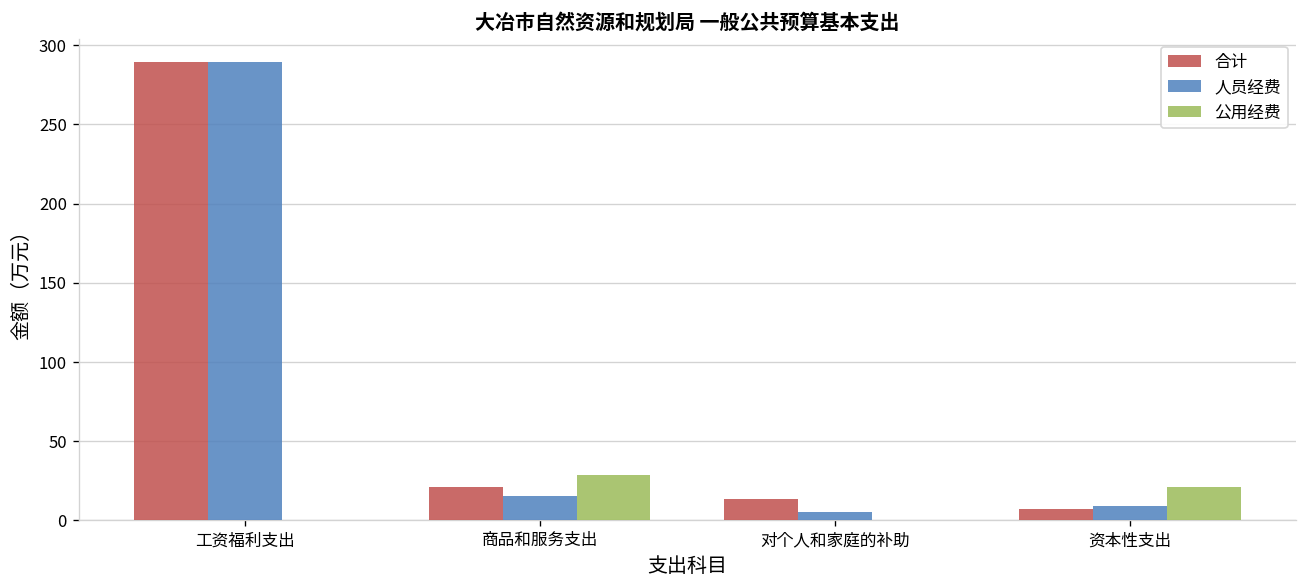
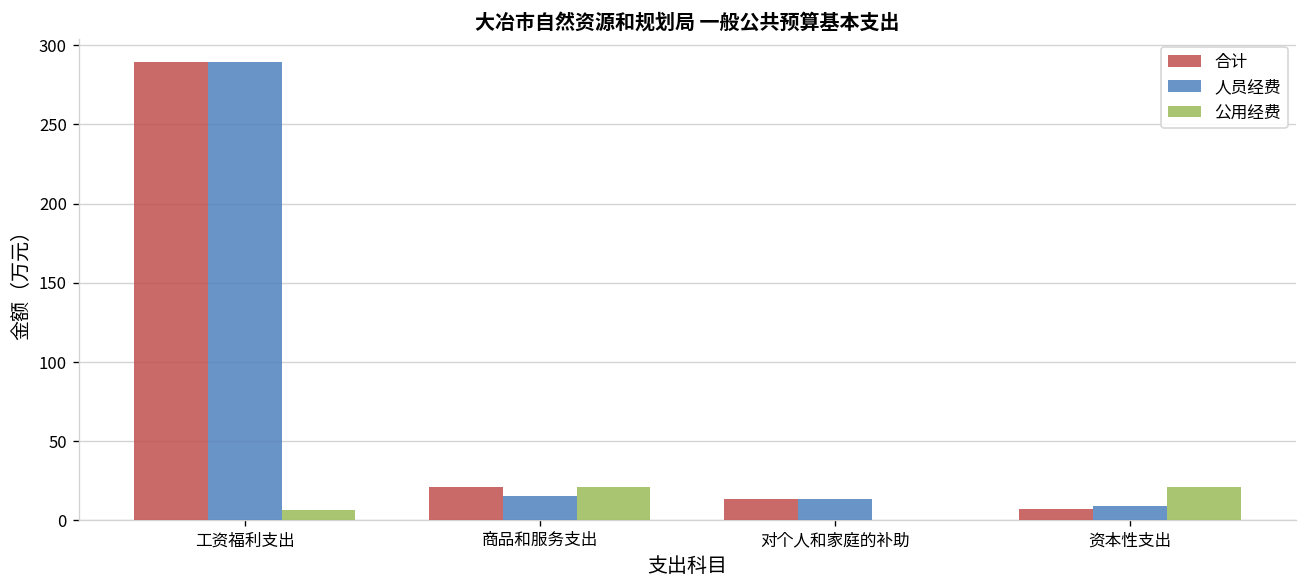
  {
    "合计": {
      "工资福利支出": 290,
      "商品和服务支出": 21,
      "对个人和家庭的补助": 13,
      "资本性支出": 7
    },
    "人员经费": {
      "工资福利支出": 290,
      "商品和服务支出": 16,
-     "对个人和家庭的补助": 6,
+     "对个人和家庭的补助": 13,
      "资本性支出": 9
    },
    "公用经费": {
-     "工资福利支出": 0,
-     "商品和服务支出": 29,
+     "工资福利支出": 7,
+     "商品和服务支出": 21,
      "对个人和家庭的补助": 0,
      "资本性支出": 21
    }
  }
